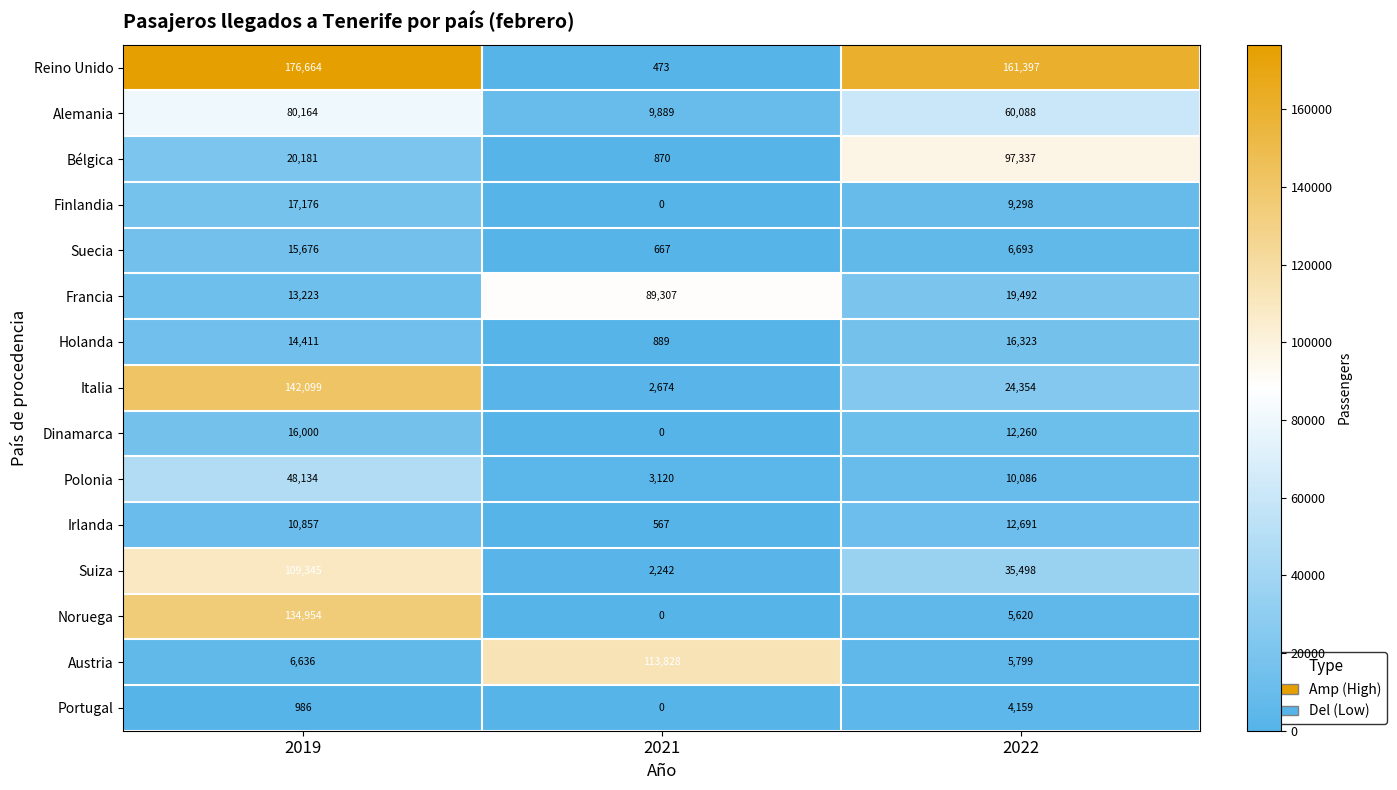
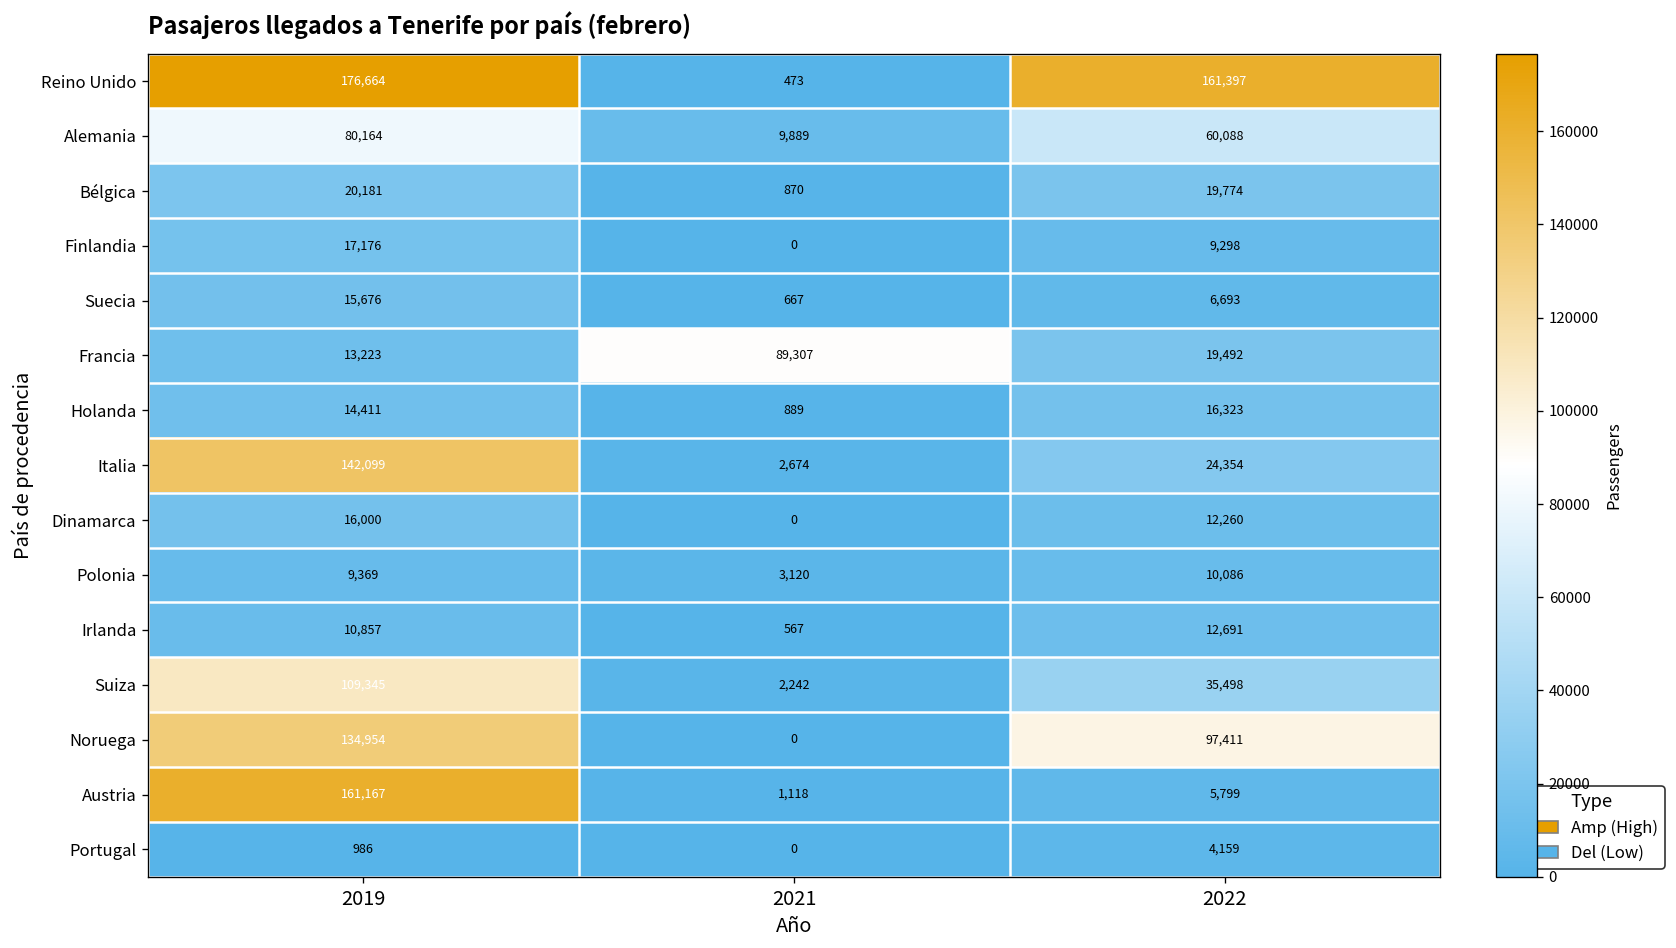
  {
    "Reino Unido": {
      "2019": "176,664",
      "2021": "473",
      "2022": "161,397"
    },
    "Alemania": {
      "2019": "80,164",
      "2021": "9,889",
      "2022": "60,088"
    },
    "Bélgica": {
      "2019": "20,181",
      "2021": "870",
-     "2022": "97,337"
+     "2022": "19,774"
    },
    "Finlandia": {
      "2019": "17,176",
      "2021": "0",
      "2022": "9,298"
    },
    "Suecia": {
      "2019": "15,676",
      "2021": "667",
      "2022": "6,693"
    },
    "Francia": {
      "2019": "13,223",
      "2021": "89,307",
      "2022": "19,492"
    },
    "Holanda": {
      "2019": "14,411",
      "2021": "889",
      "2022": "16,323"
    },
    "Italia": {
      "2019": "142,099",
      "2021": "2,674",
      "2022": "24,354"
    },
    "Dinamarca": {
      "2019": "16,000",
      "2021": "0",
      "2022": "12,260"
    },
    "Polonia": {
-     "2019": "48,134",
+     "2019": "9,369",
      "2021": "3,120",
      "2022": "10,086"
    },
    "Irlanda": {
      "2019": "10,857",
      "2021": "567",
      "2022": "12,691"
    },
    "Suiza": {
      "2019": "109,345",
      "2021": "2,242",
      "2022": "35,498"
    },
    "Noruega": {
      "2019": "134,954",
      "2021": "0",
-     "2022": "5,620"
+     "2022": "97,411"
    },
    "Austria": {
-     "2019": "6,636",
-     "2021": "113,828",
+     "2019": "161,167",
+     "2021": "1,118",
      "2022": "5,799"
    },
    "Portugal": {
      "2019": "986",
      "2021": "0",
      "2022": "4,159"
    }
  }
